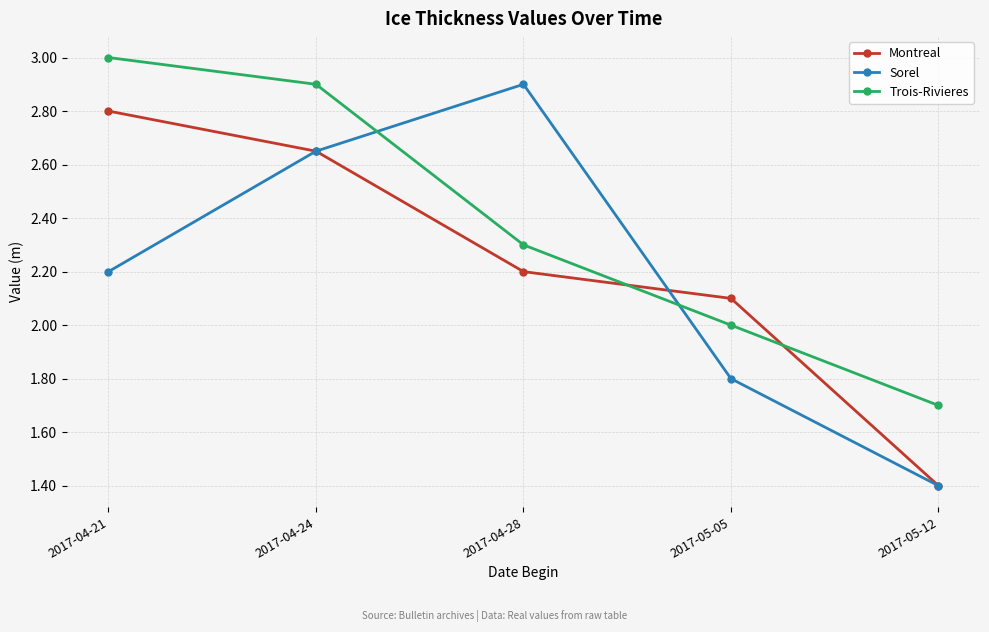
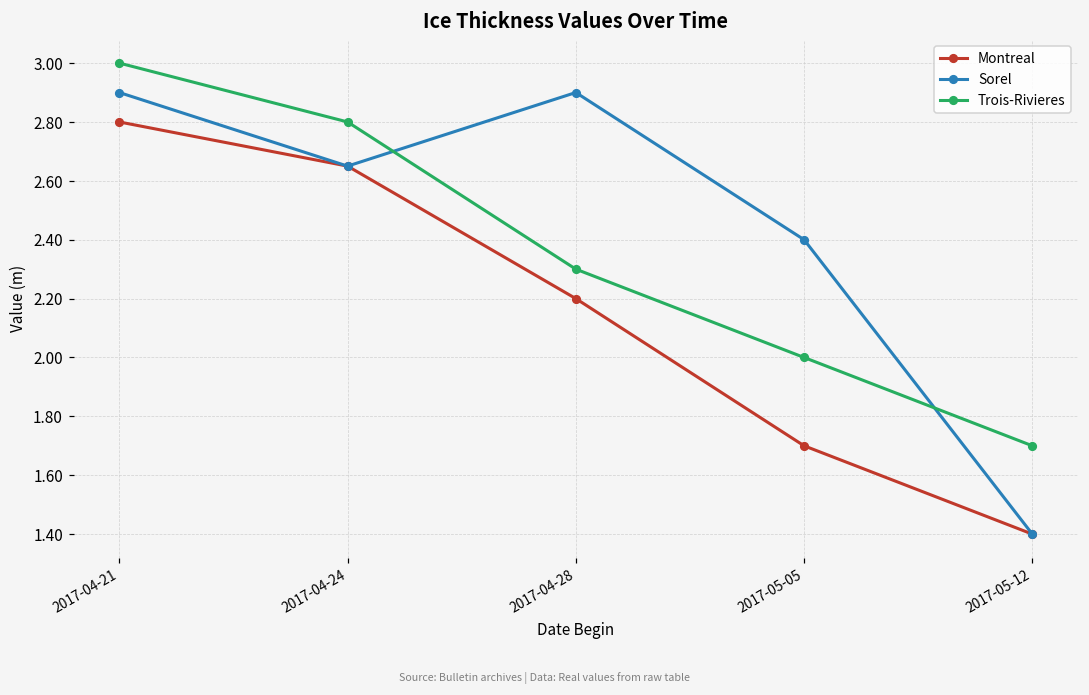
  {
    "Montreal": {
      "2017-04-21": 2.8,
      "2017-04-28": 2.2,
-     "2017-05-05": 2.1
+     "2017-05-05": 1.7
    },
    "Sorel": {
-     "2017-04-21": 2.2,
+     "2017-04-21": 2.9,
      "2017-04-28": 2.9,
-     "2017-05-05": 1.8
+     "2017-05-05": 2.4
    },
    "Trois-Rivieres": {
      "2017-04-21": 3.0,
-     "2017-04-24": 2.9,
+     "2017-04-24": 2.8,
      "2017-04-28": 2.3,
      "2017-05-05": 2.0,
      "2017-05-12": 1.7
    }
  }
